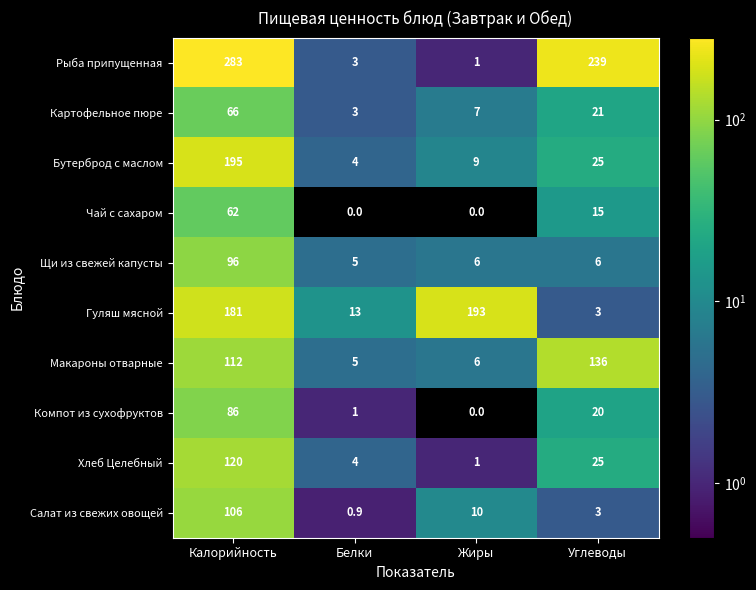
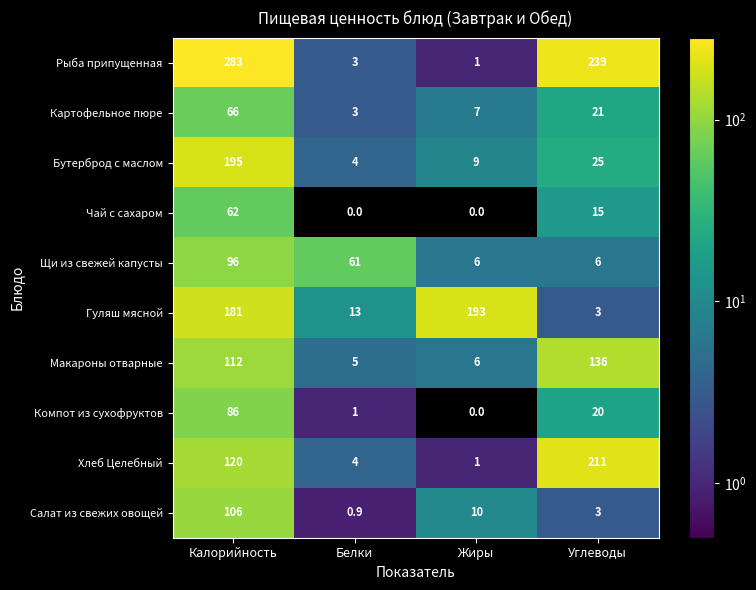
  {
    "Рыба припущенная": {
      "Калорийность": 283,
      "Белки": 3,
      "Жиры": 1,
      "Углеводы": 239
    },
    "Картофельное пюре": {
      "Калорийность": 66,
      "Белки": 3,
      "Жиры": 7,
      "Углеводы": 21
    },
    "Бутерброд с маслом": {
      "Калорийность": 195,
      "Белки": 4,
      "Жиры": 9,
      "Углеводы": 25
    },
    "Чай с сахаром": {
      "Калорийность": 62,
      "Белки": 0.0,
      "Жиры": 0.0,
      "Углеводы": 15
    },
    "Щи из свежей капусты": {
      "Калорийность": 96,
-     "Белки": 5,
+     "Белки": 61,
      "Жиры": 6,
      "Углеводы": 6
    },
    "Гуляш мясной": {
      "Калорийность": 181,
      "Белки": 13,
      "Жиры": 193,
      "Углеводы": 3
    },
    "Макароны отварные": {
      "Калорийность": 112,
      "Белки": 5,
      "Жиры": 6,
      "Углеводы": 136
    },
    "Компот из сухофруктов": {
      "Калорийность": 86,
      "Белки": 1,
      "Жиры": 0.0,
      "Углеводы": 20
    },
    "Хлеб Целебный": {
      "Калорийность": 120,
      "Белки": 4,
      "Жиры": 1,
-     "Углеводы": 25
+     "Углеводы": 211
    },
    "Салат из свежих овощей": {
      "Калорийность": 106,
      "Белки": 0.9,
      "Жиры": 10,
      "Углеводы": 3
    }
  }
